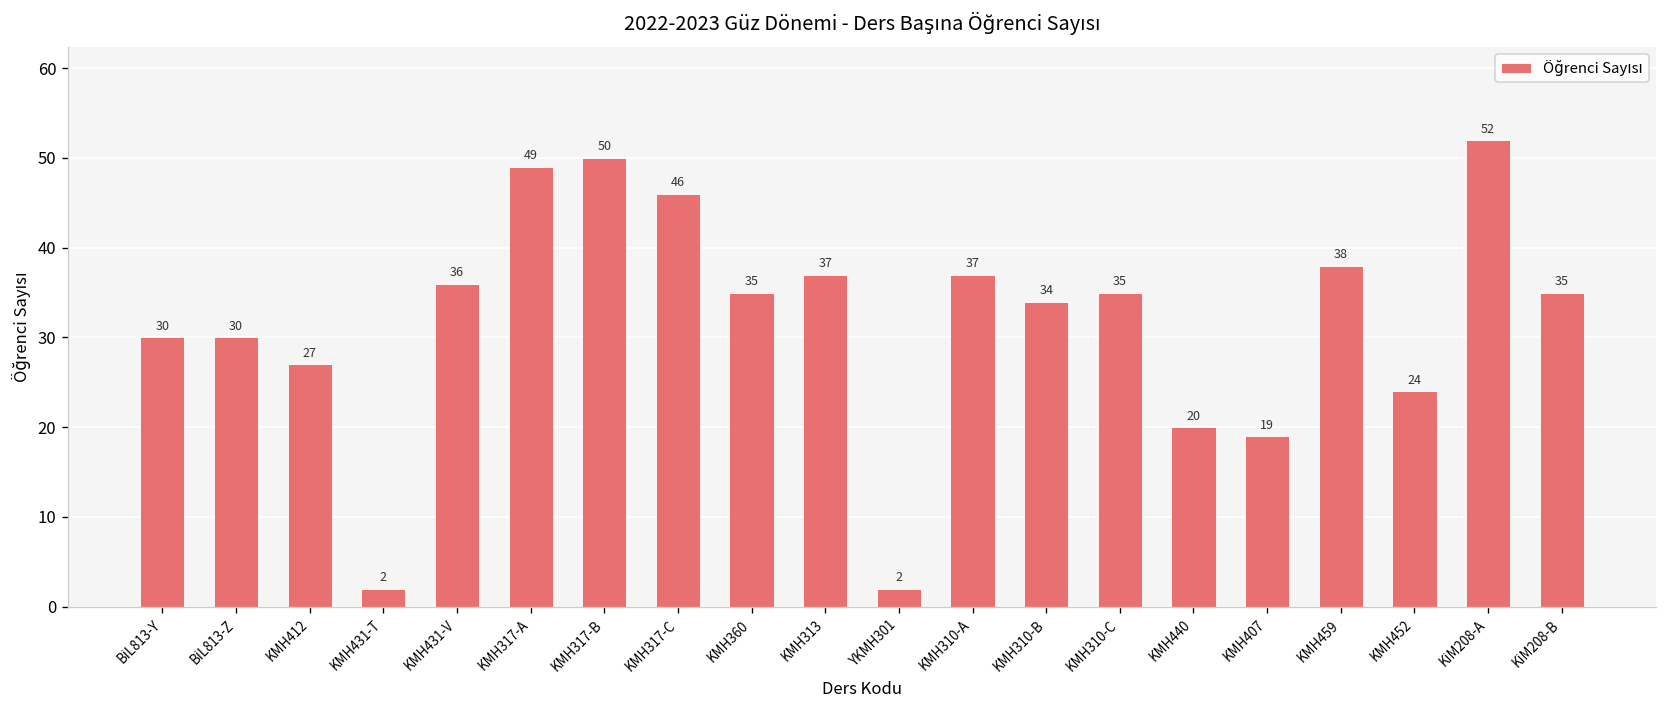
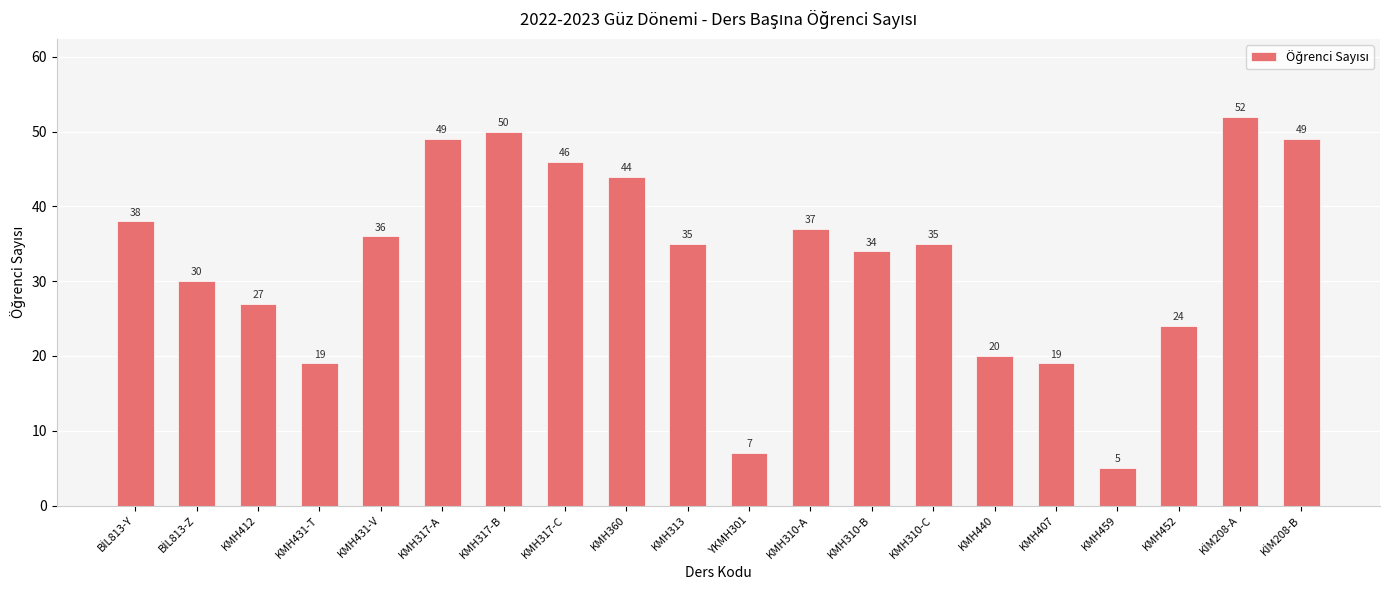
  {
-   "BİL813-Y": 30,
+   "BİL813-Y": 38,
    "BİL813-Z": 30,
    "KMH412": 27,
-   "KMH431-T": 2,
+   "KMH431-T": 19,
    "KMH431-V": 36,
    "KMH317-A": 49,
    "KMH317-B": 50,
    "KMH317-C": 46,
-   "KMH360": 35,
-   "KMH313": 37,
-   "YKMH301": 2,
+   "KMH360": 44,
+   "KMH313": 35,
+   "YKMH301": 7,
    "KMH310-A": 37,
    "KMH310-B": 34,
    "KMH310-C": 35,
    "KMH440": 20,
    "KMH407": 19,
-   "KMH459": 38,
+   "KMH459": 5,
    "KMH452": 24,
    "KİM208-A": 52,
-   "KİM208-B": 35
+   "KİM208-B": 49
  }
